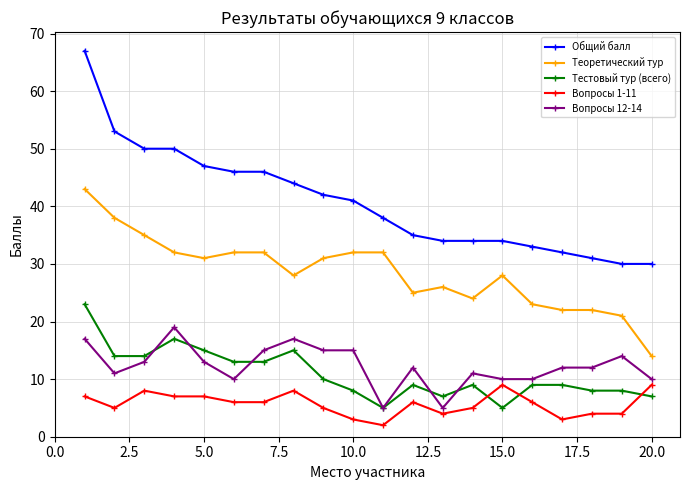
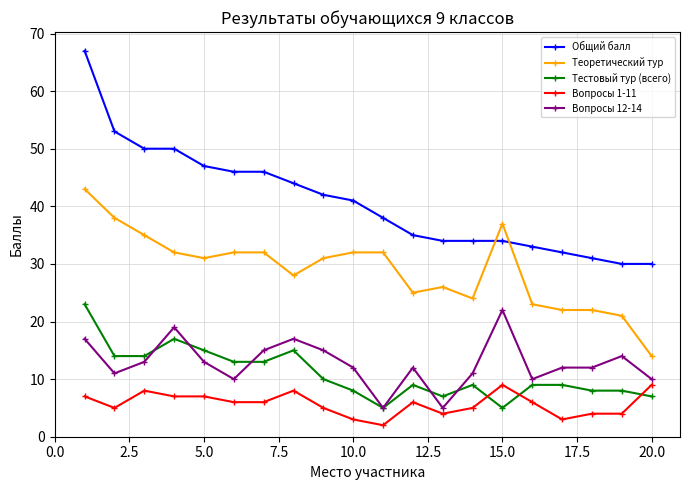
  {
    "Общий балл": {
      "5.0": 47,
      "10.0": 41,
      "15.0": 34,
      "20.0": 30
    },
    "Теоретический тур": {
      "5.0": 31,
      "10.0": 32,
-     "15.0": 28,
+     "15.0": 37,
      "20.0": 14
    },
    "Тестовый тур (всего)": {
      "5.0": 15,
      "10.0": 8,
      "15.0": 5,
      "20.0": 7
    },
    "Вопросы 1-11": {
      "5.0": 7,
      "10.0": 3,
      "15.0": 9,
      "20.0": 9
    },
    "Вопросы 12-14": {
      "5.0": 13,
-     "10.0": 15,
-     "15.0": 10,
+     "10.0": 12,
+     "15.0": 22,
      "20.0": 10
    }
  }
